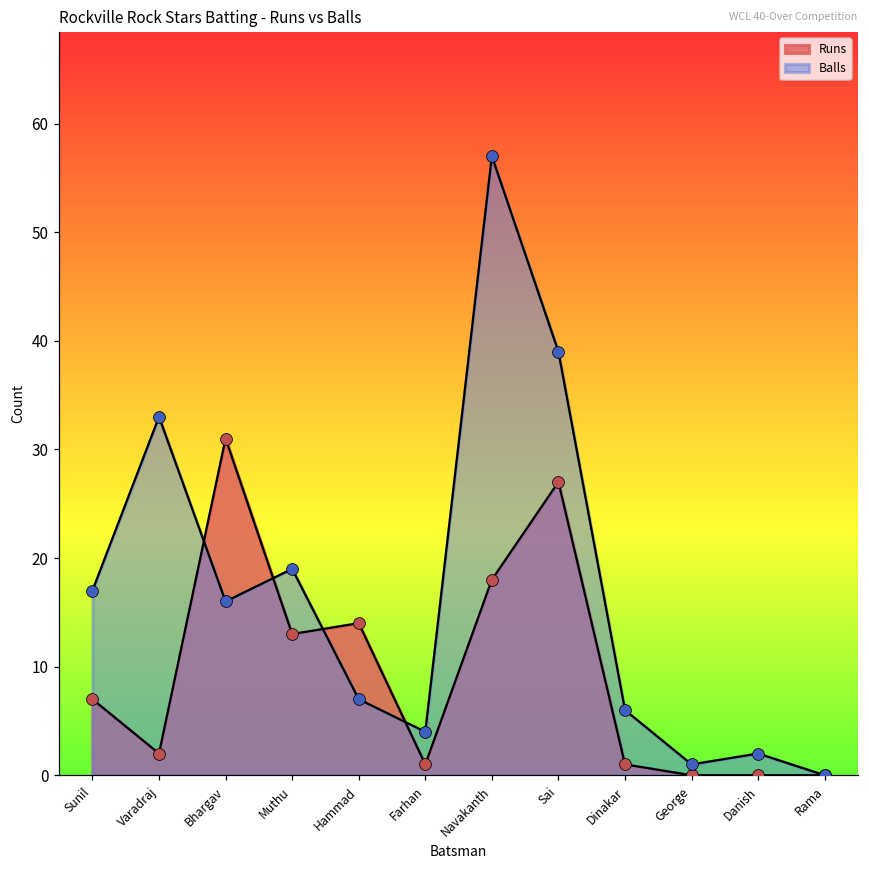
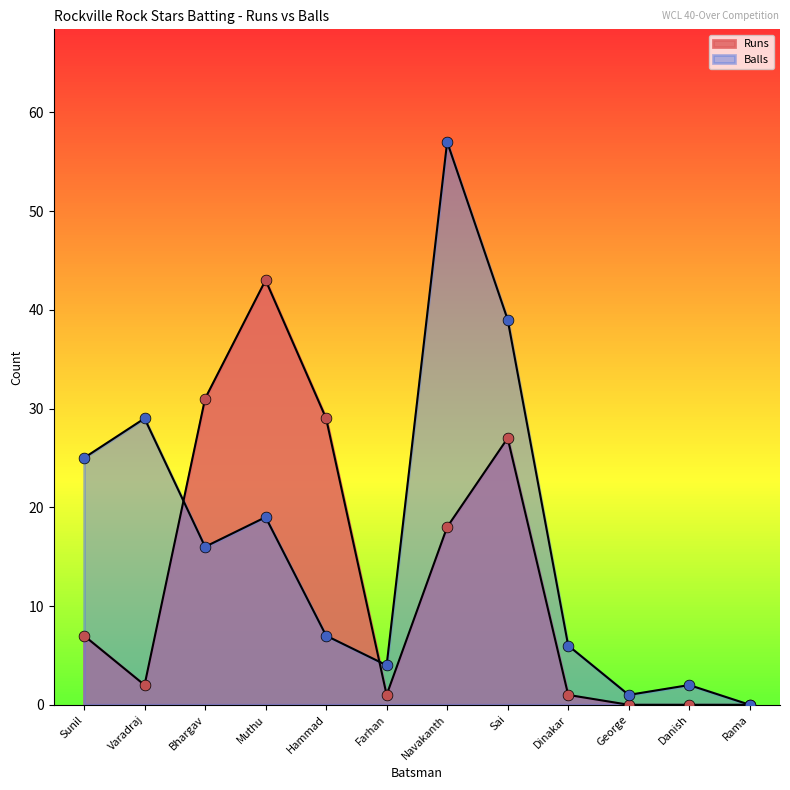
  {
    "Runs": {
      "Sunil": 7,
      "Varadraj": 2,
      "Bhargav": 31,
-     "Muthu": 13,
-     "Hammad": 14,
+     "Muthu": 43,
+     "Hammad": 29,
      "Farhan": 1,
      "Navakanth": 18,
      "Sai": 27,
      "Dinakar": 1,
      "George": 0,
      "Danish": 0
    },
    "Balls": {
-     "Sunil": 17,
-     "Varadraj": 33,
+     "Sunil": 25,
+     "Varadraj": 29,
      "Bhargav": 16,
      "Muthu": 19,
      "Hammad": 7,
      "Farhan": 4,
      "Navakanth": 57,
      "Sai": 39,
      "Dinakar": 6,
      "George": 1,
      "Danish": 2
    }
  }
